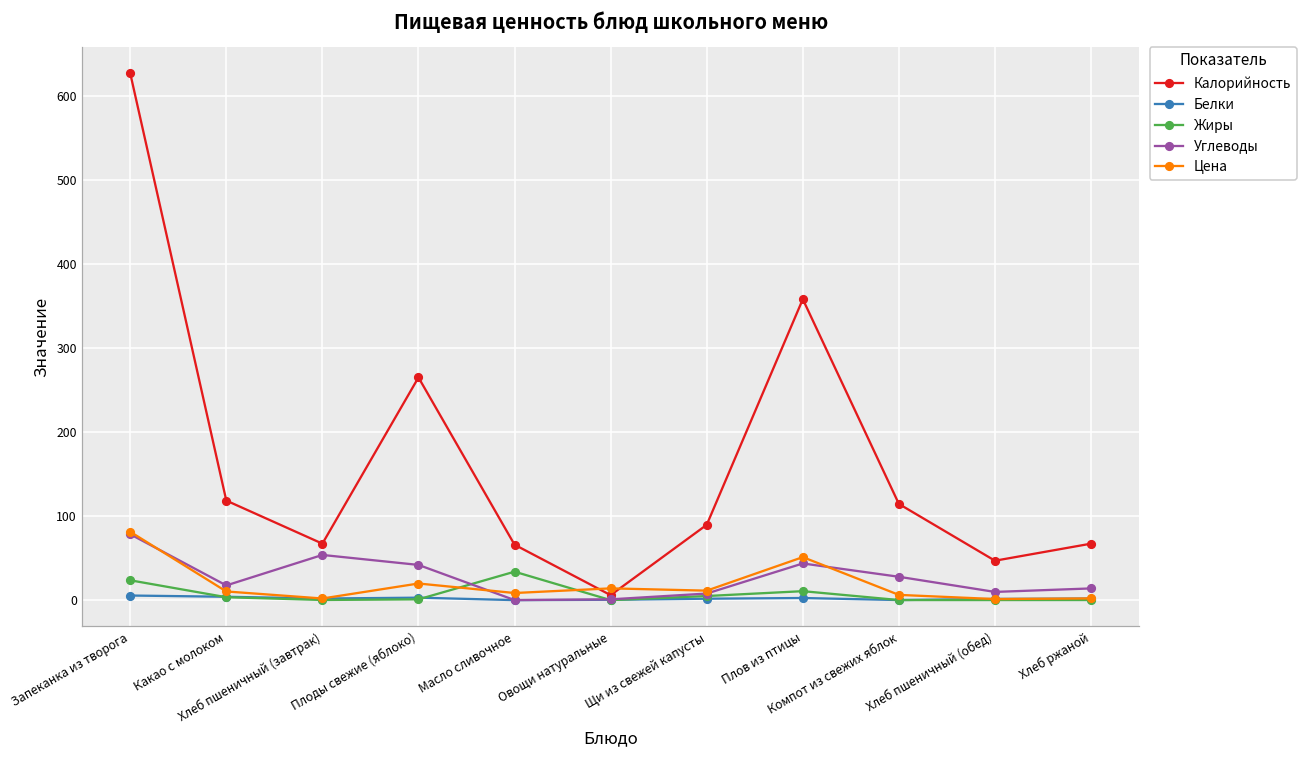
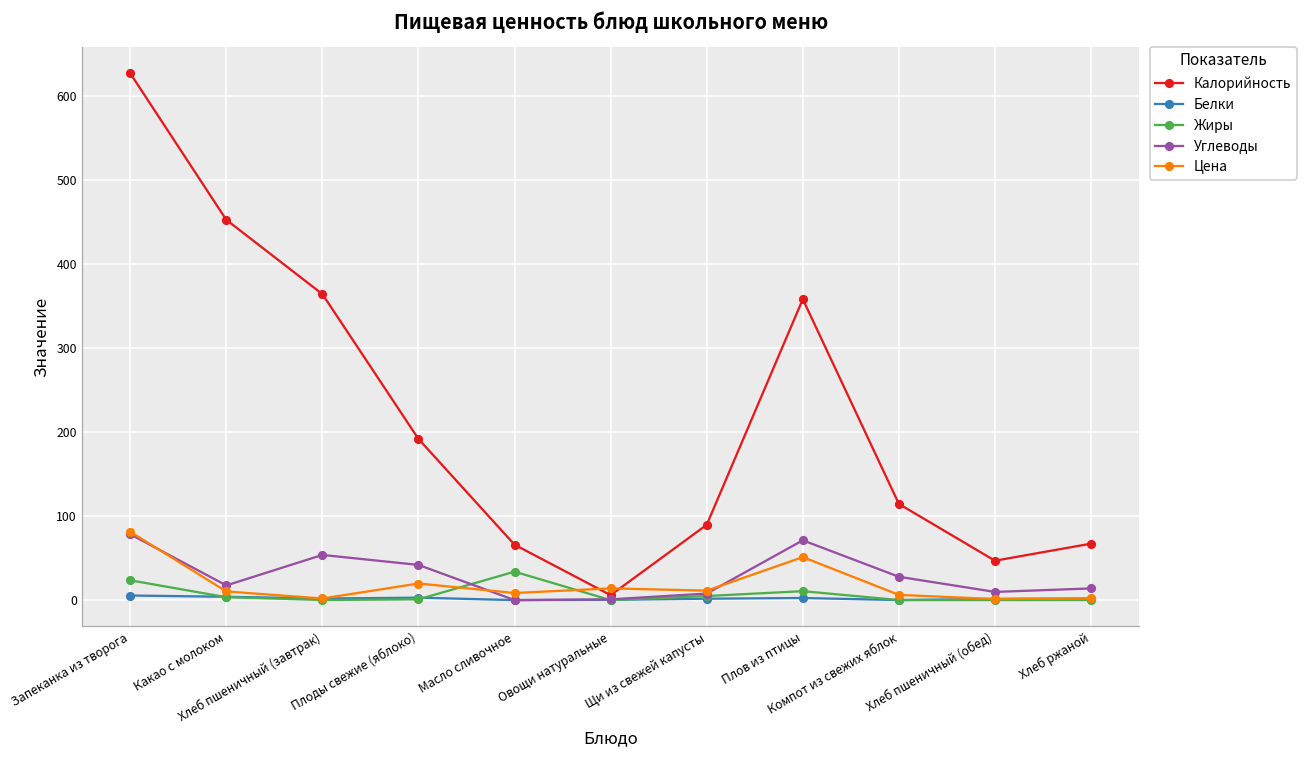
  {
    "Калорийность": {
      "Запеканка из творога": 630,
-     "Какао с молоком": 120,
-     "Хлеб пшеничный (завтрак)": 70,
-     "Плоды свежие (яблоко)": 270,
+     "Какао с молоком": 450,
+     "Хлеб пшеничный (завтрак)": 360,
+     "Плоды свежие (яблоко)": 190,
      "Масло сливочное": 70,
      "Овощи натуральные": 10,
      "Щи из свежей капусты": 90,
      "Плов из птицы": 360,
      "Компот из свежих яблок": 110,
      "Хлеб пшеничный (обед)": 50,
      "Хлеб ржаной": 70
    },
    "Белки": {
      "Запеканка из творога": 10,
      "Плов из птицы": 0
    },
    "Жиры": {
      "Запеканка из творога": 20,
      "Масло сливочное": 30,
      "Плов из птицы": 10
    },
    "Углеводы": {
      "Какао с молоком": 20,
      "Хлеб пшеничный (завтрак)": 50,
      "Плоды свежие (яблоко)": 40,
-     "Плов из птицы": 40,
+     "Плов из птицы": 70,
      "Компот из свежих яблок": 30,
      "Хлеб пшеничный (обед)": 10,
      "Хлеб ржаной": 10
    },
    "Цена": {
      "Какао с молоком": 10,
      "Плоды свежие (яблоко)": 20,
      "Масло сливочное": 10,
      "Овощи натуральные": 10,
      "Щи из свежей капусты": 10,
      "Плов из птицы": 50,
      "Компот из свежих яблок": 10
    }
  }
